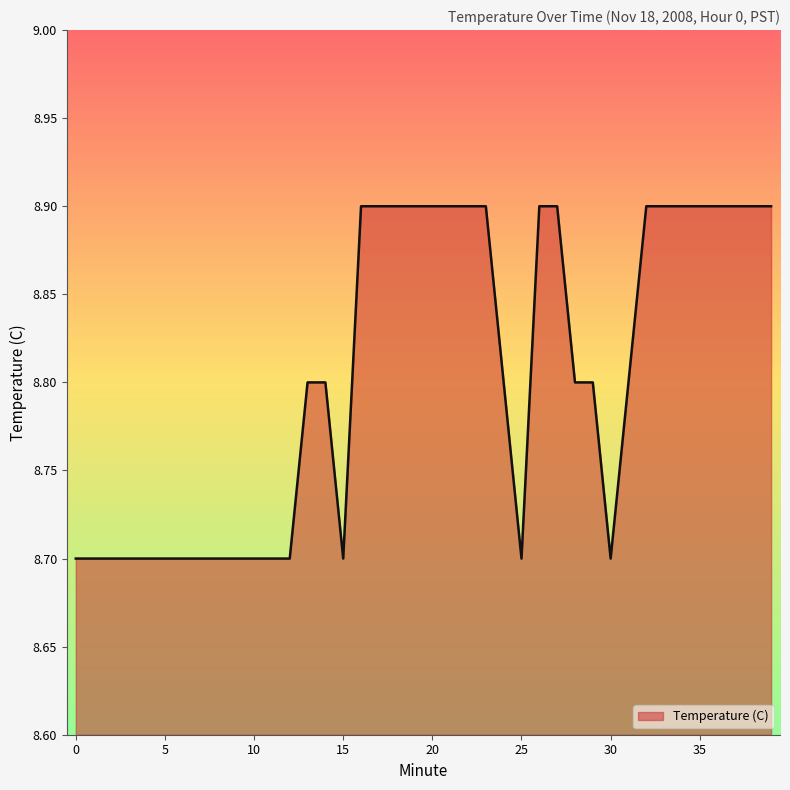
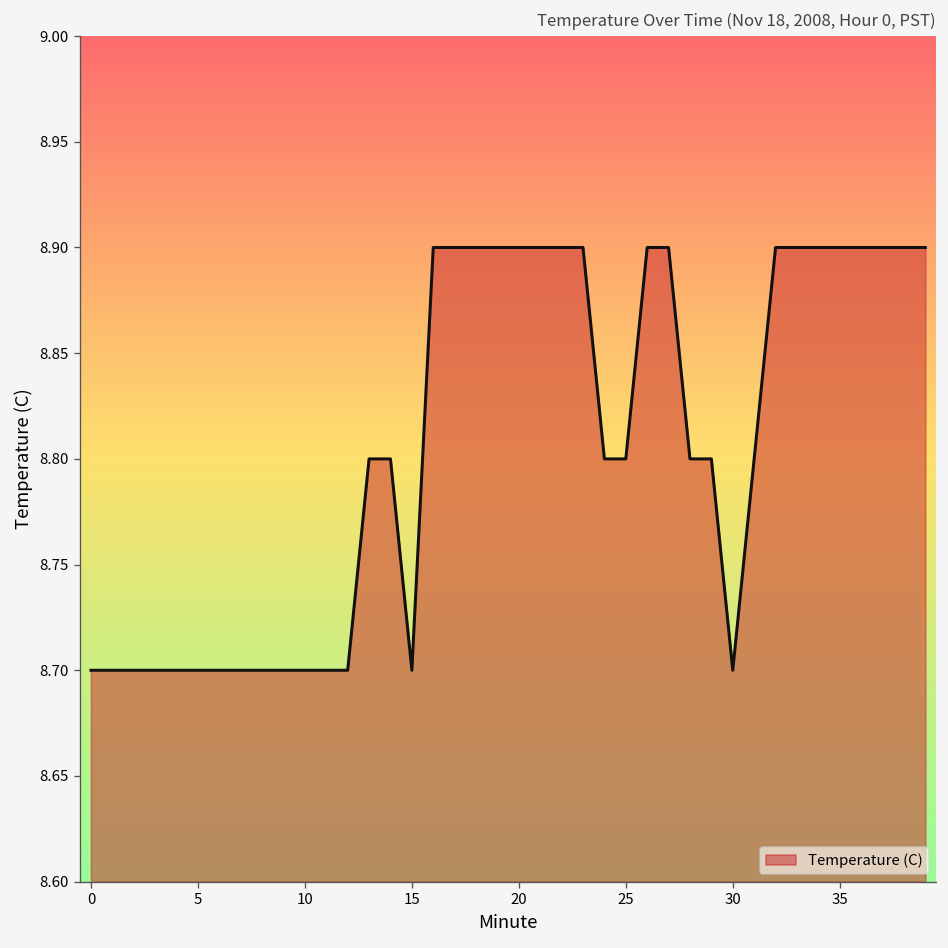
  {
    "0": 8.7,
    "5": 8.7,
    "10": 8.7,
    "15": 8.7,
    "20": 8.9,
-   "25": 8.7,
+   "25": 8.8,
    "30": 8.7,
    "35": 8.9
  }
